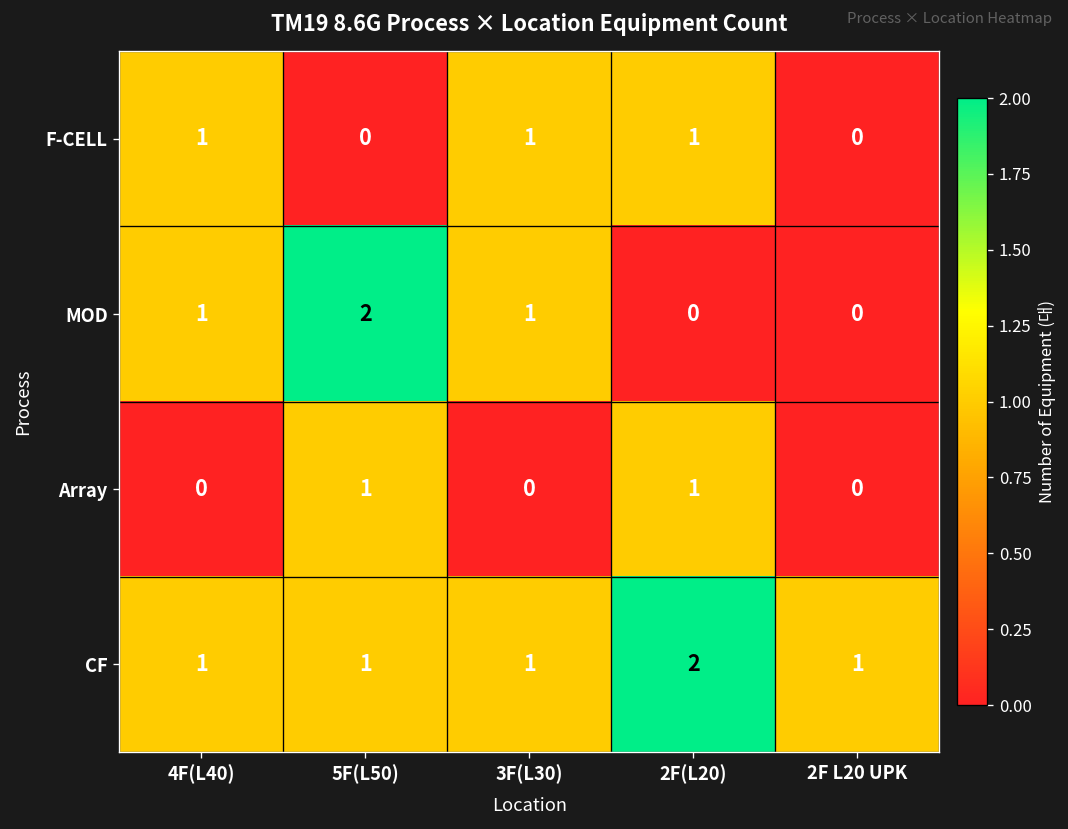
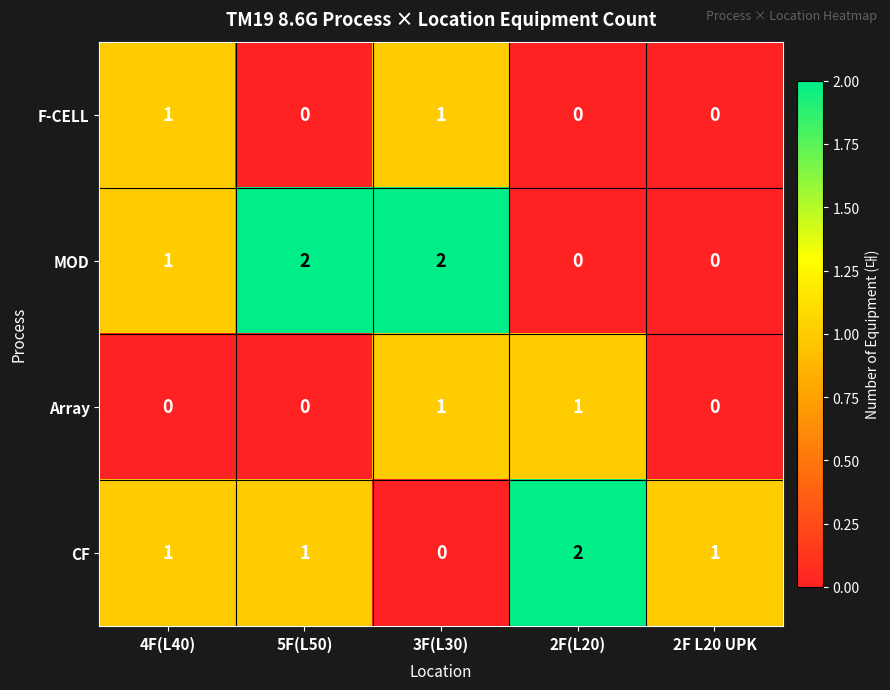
  {
    "F-CELL": {
      "4F(L40)": 1,
      "5F(L50)": 0,
      "3F(L30)": 1,
-     "2F(L20)": 1,
+     "2F(L20)": 0,
      "2F L20 UPK": 0
    },
    "MOD": {
      "4F(L40)": 1,
      "5F(L50)": 2,
-     "3F(L30)": 1,
+     "3F(L30)": 2,
      "2F(L20)": 0,
      "2F L20 UPK": 0
    },
    "Array": {
      "4F(L40)": 0,
-     "5F(L50)": 1,
-     "3F(L30)": 0,
+     "5F(L50)": 0,
+     "3F(L30)": 1,
      "2F(L20)": 1,
      "2F L20 UPK": 0
    },
    "CF": {
      "4F(L40)": 1,
      "5F(L50)": 1,
-     "3F(L30)": 1,
+     "3F(L30)": 0,
      "2F(L20)": 2,
      "2F L20 UPK": 1
    }
  }
